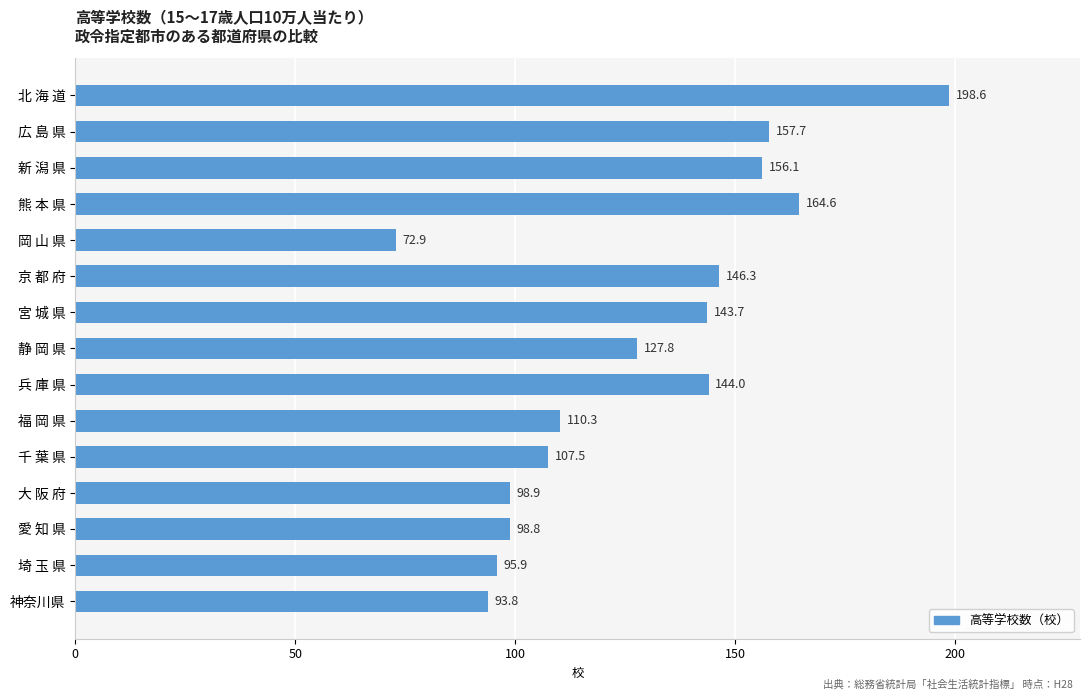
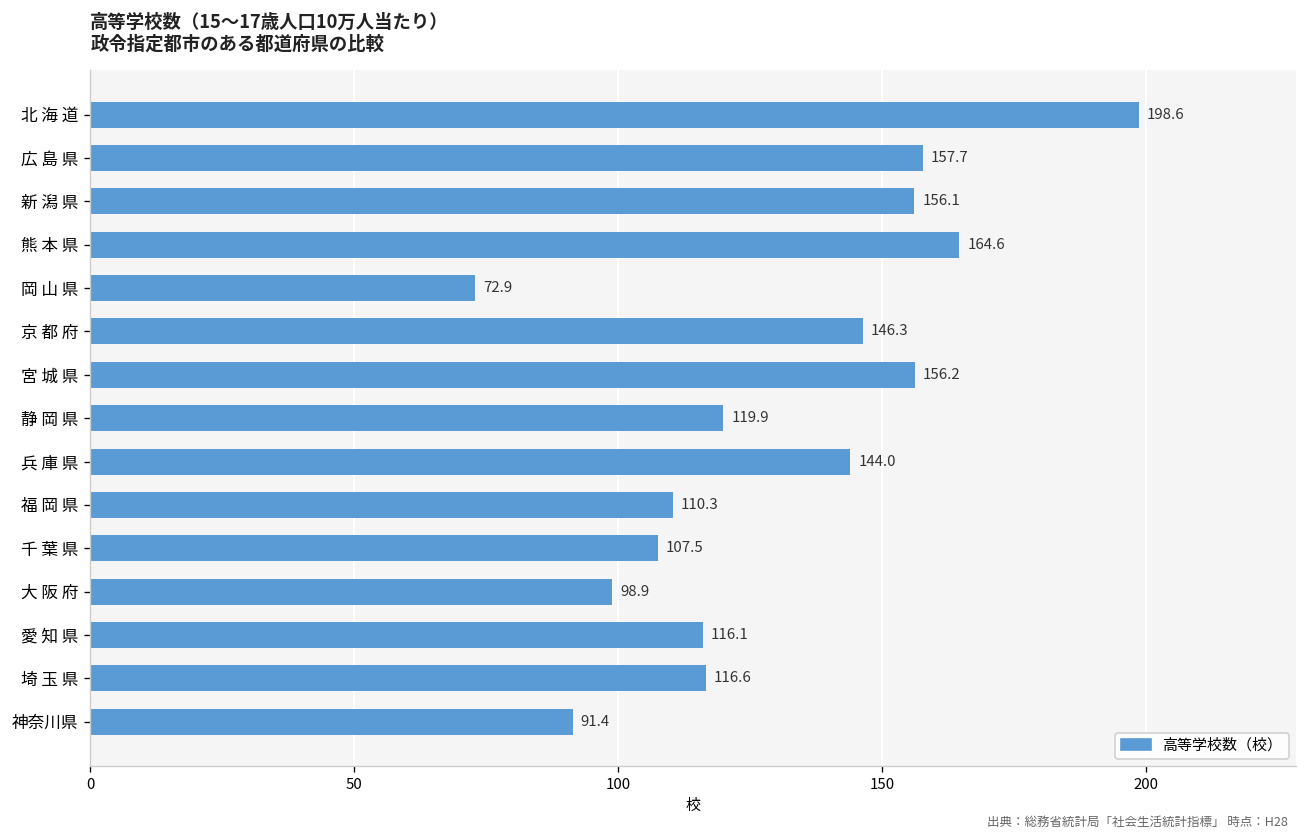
  {
    "北 海 道": 198.6,
    "広 島 県": 157.7,
    "新 潟 県": 156.1,
    "熊 本 県": 164.6,
    "岡 山 県": 72.9,
    "京 都 府": 146.3,
-   "宮 城 県": 143.7,
-   "静 岡 県": 127.8,
+   "宮 城 県": 156.2,
+   "静 岡 県": 119.9,
    "兵 庫 県": 144.0,
    "福 岡 県": 110.3,
    "千 葉 県": 107.5,
    "大 阪 府": 98.9,
-   "愛 知 県": 98.8,
-   "埼 玉 県": 95.9,
-   "神奈川県": 93.8
+   "愛 知 県": 116.1,
+   "埼 玉 県": 116.6,
+   "神奈川県": 91.4
  }
